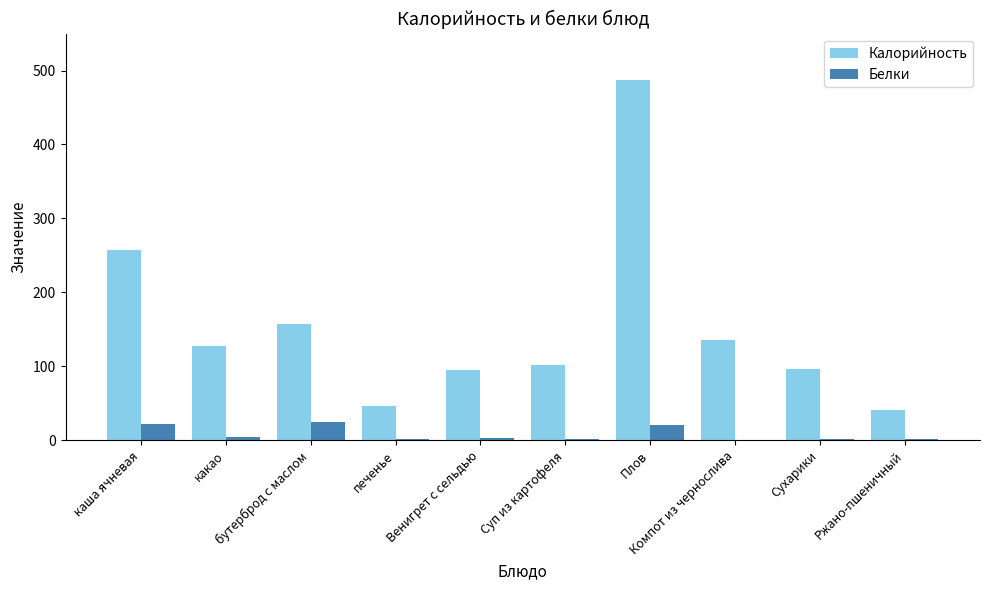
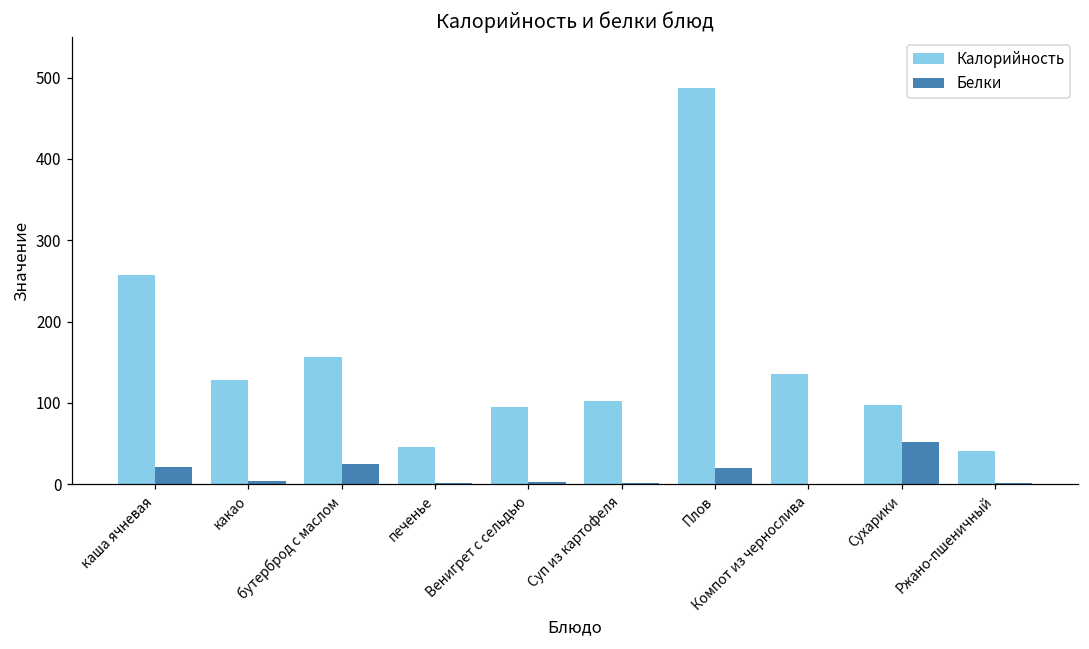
  {
    "Калорийность": {
      "каша ячневая": 260,
      "какао": 130,
      "бутерброд с маслом": 160,
      "печенье": 50,
      "Венигрет с сельдью": 100,
      "Суп из картофеля": 100,
      "Плов": 490,
      "Компот из чернослива": 140,
      "Сухарики": 100,
      "Ржано-пшеничный": 40
    },
    "Белки": {
      "каша ячневая": 20,
      "какао": 0,
      "бутерброд с маслом": 20,
      "Венигрет с сельдью": 0,
      "Плов": 20,
-     "Сухарики": 0
+     "Сухарики": 50
    }
  }
